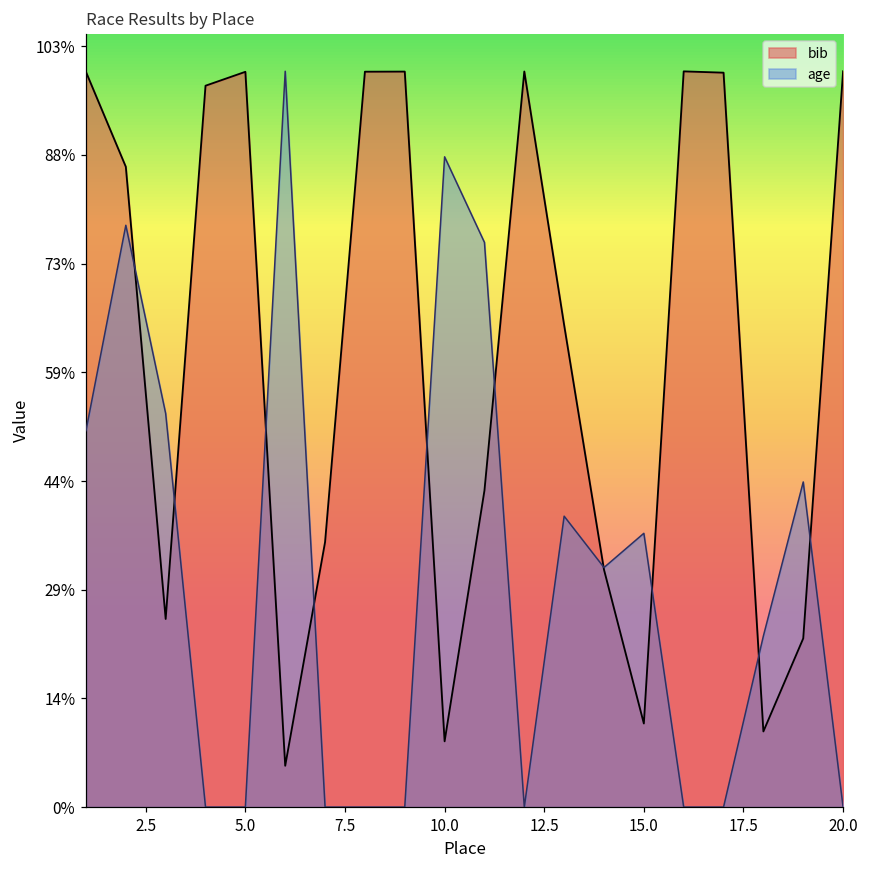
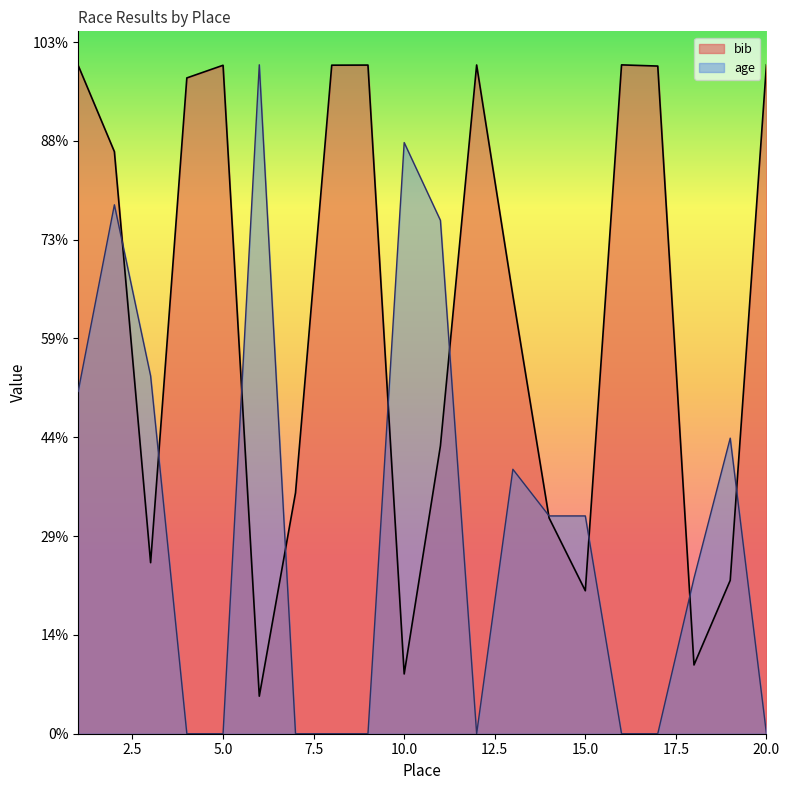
  {
    "bib": {
      "5.0": "100%",
      "10.0": "9%",
-     "15.0": "11%",
+     "15.0": "21%",
      "20.0": "100%"
    },
    "age": {
      "5.0": "0%",
      "10.0": "88%",
-     "15.0": "37%",
+     "15.0": "32%",
      "20.0": "0%"
    }
  }
